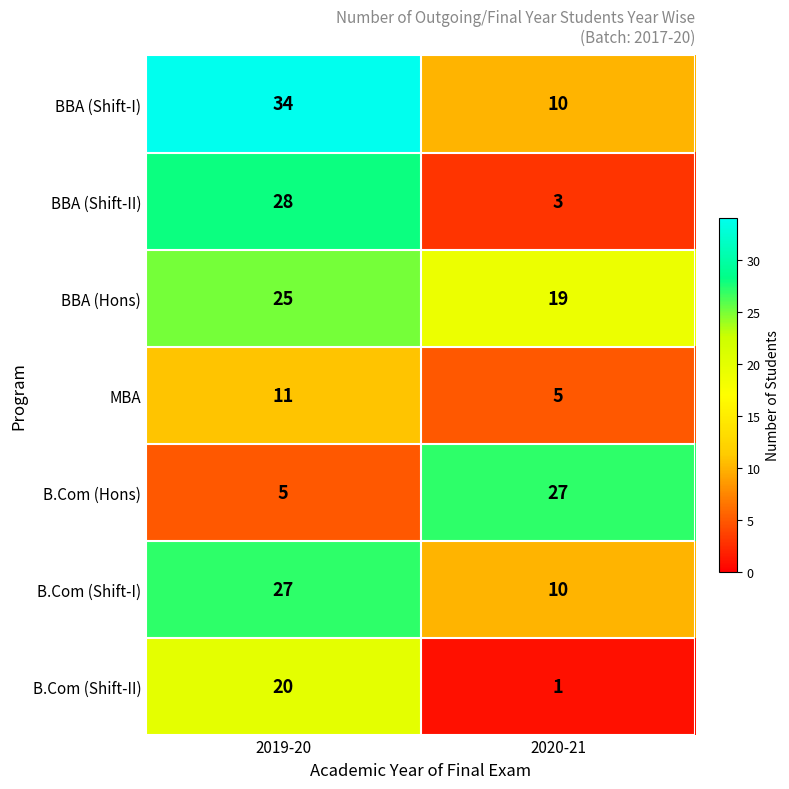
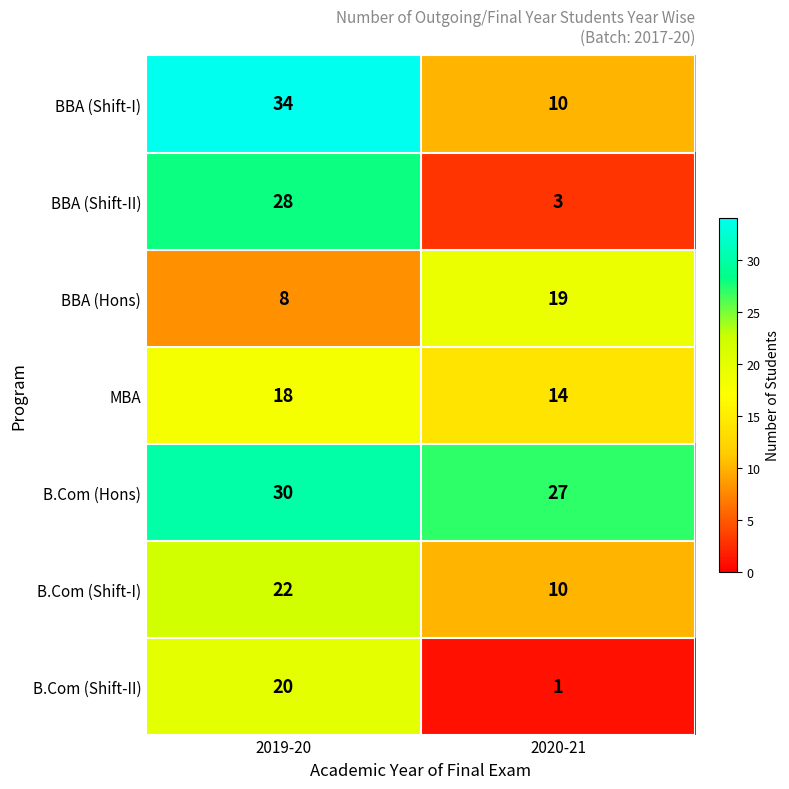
  {
    "BBA (Shift-I)": {
      "2019-20": 34,
      "2020-21": 10
    },
    "BBA (Shift-II)": {
      "2019-20": 28,
      "2020-21": 3
    },
    "BBA (Hons)": {
-     "2019-20": 25,
+     "2019-20": 8,
      "2020-21": 19
    },
    "MBA": {
-     "2019-20": 11,
-     "2020-21": 5
+     "2019-20": 18,
+     "2020-21": 14
    },
    "B.Com (Hons)": {
-     "2019-20": 5,
+     "2019-20": 30,
      "2020-21": 27
    },
    "B.Com (Shift-I)": {
-     "2019-20": 27,
+     "2019-20": 22,
      "2020-21": 10
    },
    "B.Com (Shift-II)": {
      "2019-20": 20,
      "2020-21": 1
    }
  }
